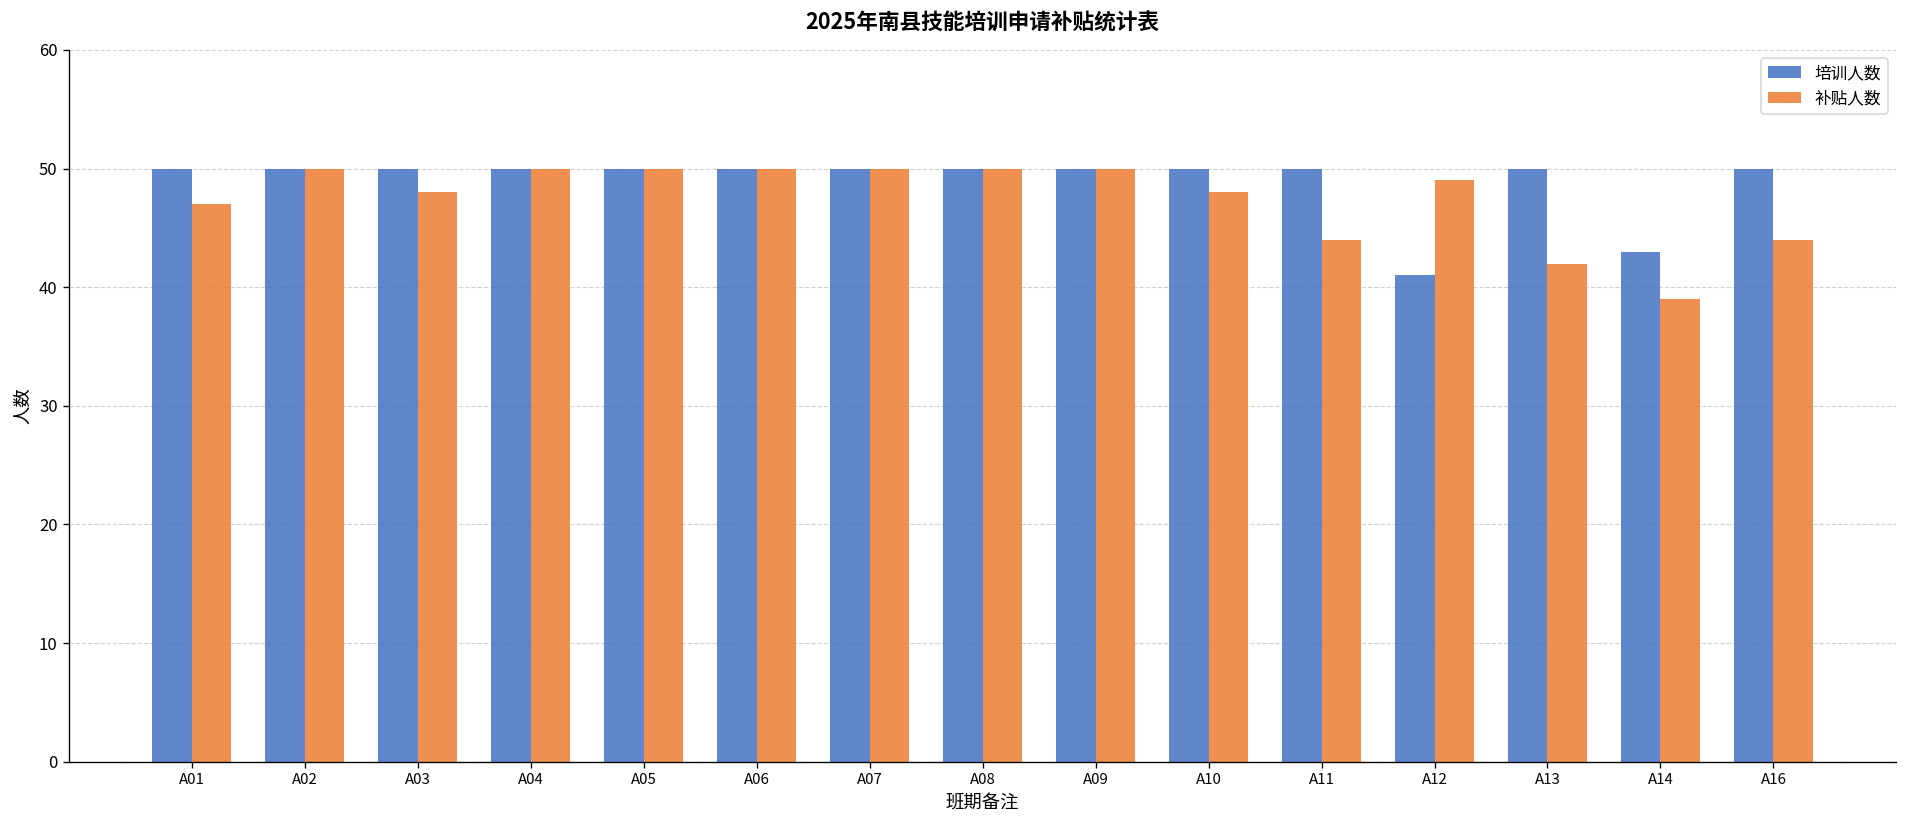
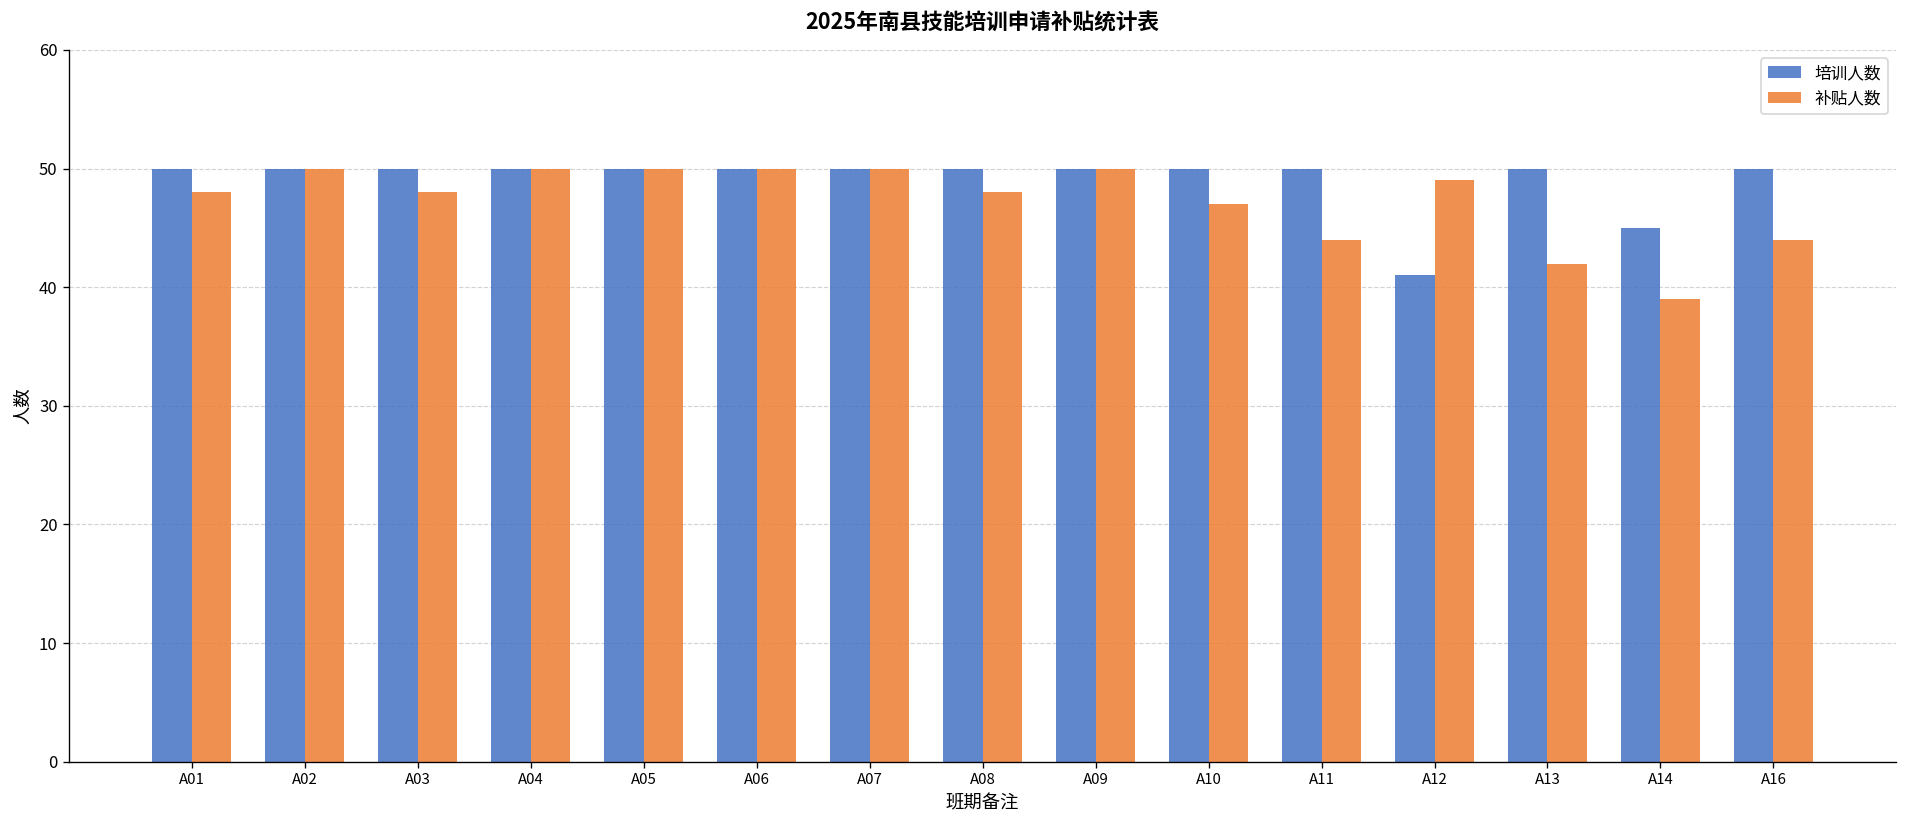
  {
    "培训人数": {
      "A01": 50,
      "A02": 50,
      "A03": 50,
      "A04": 50,
      "A05": 50,
      "A06": 50,
      "A07": 50,
      "A08": 50,
      "A09": 50,
      "A10": 50,
      "A11": 50,
      "A12": 41,
      "A13": 50,
-     "A14": 43,
+     "A14": 45,
      "A16": 50
    },
    "补贴人数": {
-     "A01": 47,
+     "A01": 48,
      "A02": 50,
      "A03": 48,
      "A04": 50,
      "A05": 50,
      "A06": 50,
      "A07": 50,
-     "A08": 50,
+     "A08": 48,
      "A09": 50,
-     "A10": 48,
+     "A10": 47,
      "A11": 44,
      "A12": 49,
      "A13": 42,
      "A14": 39,
      "A16": 44
    }
  }
